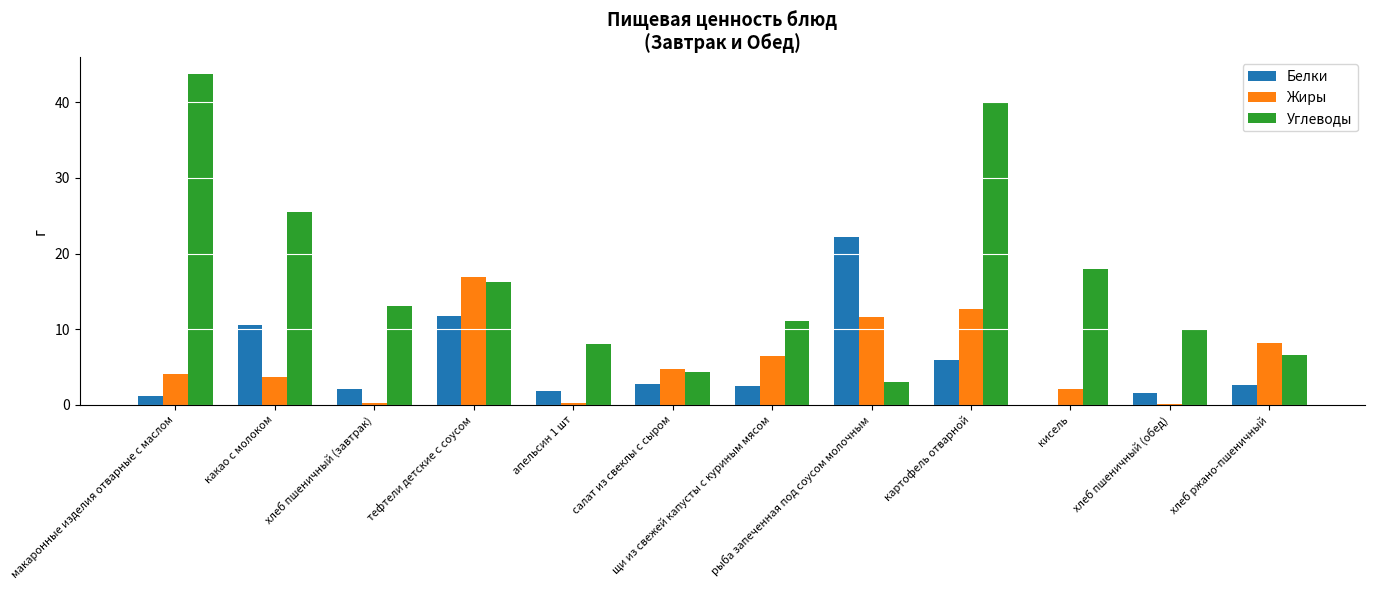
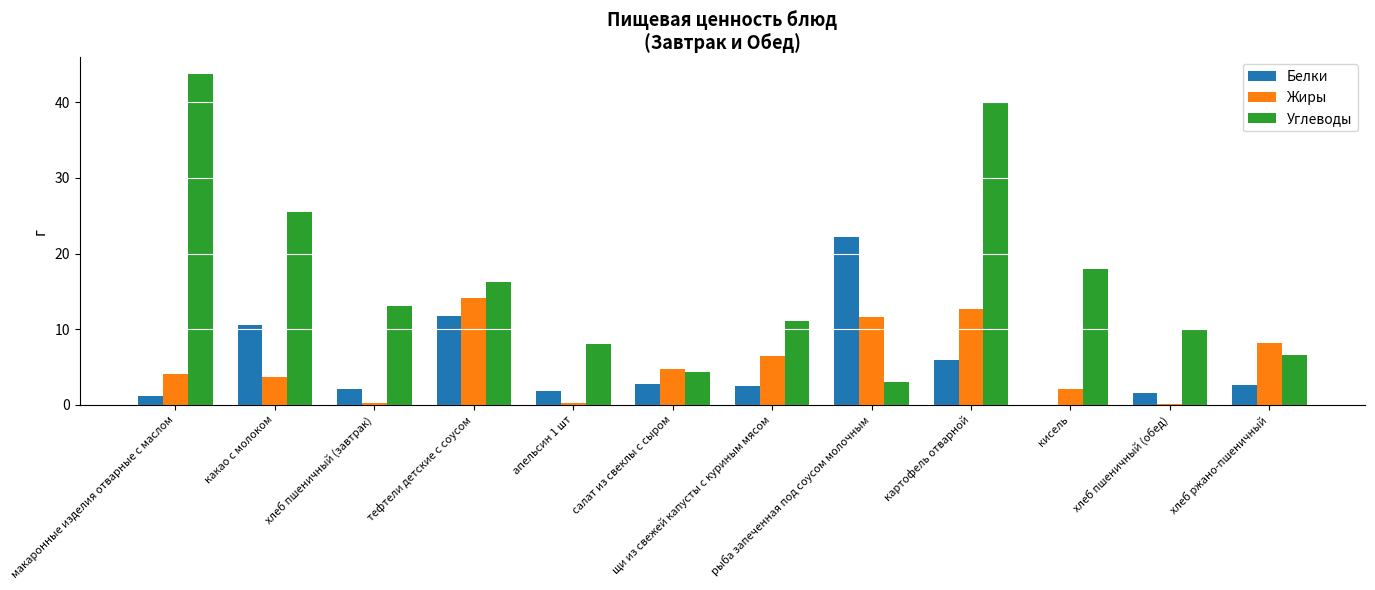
  {
    "Белки": {
      "макаронные изделия отварные с маслом": 1,
      "какао с молоком": 11,
      "хлеб пшеничный (завтрак)": 2,
      "тефтели детские с соусом": 12,
      "апельсин 1 шт": 2,
      "салат из свеклы с сыром": 3,
      "щи из свежей капусты с куриным мясом": 2,
      "рыба запеченная под соусом молочным": 22,
      "картофель отварной": 6,
      "кисель": 0,
      "хлеб пшеничный (обед)": 2,
      "хлеб ржано-пшеничный": 3
    },
    "Жиры": {
      "макаронные изделия отварные с маслом": 4,
      "какао с молоком": 4,
-     "тефтели детские с соусом": 17,
+     "тефтели детские с соусом": 14,
      "салат из свеклы с сыром": 5,
      "щи из свежей капусты с куриным мясом": 6,
      "рыба запеченная под соусом молочным": 12,
      "картофель отварной": 13,
      "кисель": 2,
      "хлеб ржано-пшеничный": 8
    },
    "Углеводы": {
      "макаронные изделия отварные с маслом": 44,
      "какао с молоком": 26,
      "хлеб пшеничный (завтрак)": 13,
      "тефтели детские с соусом": 16,
      "апельсин 1 шт": 8,
      "салат из свеклы с сыром": 4,
      "щи из свежей капусты с куриным мясом": 11,
      "рыба запеченная под соусом молочным": 3,
      "картофель отварной": 40,
      "кисель": 18,
      "хлеб пшеничный (обед)": 10,
      "хлеб ржано-пшеничный": 7
    }
  }
